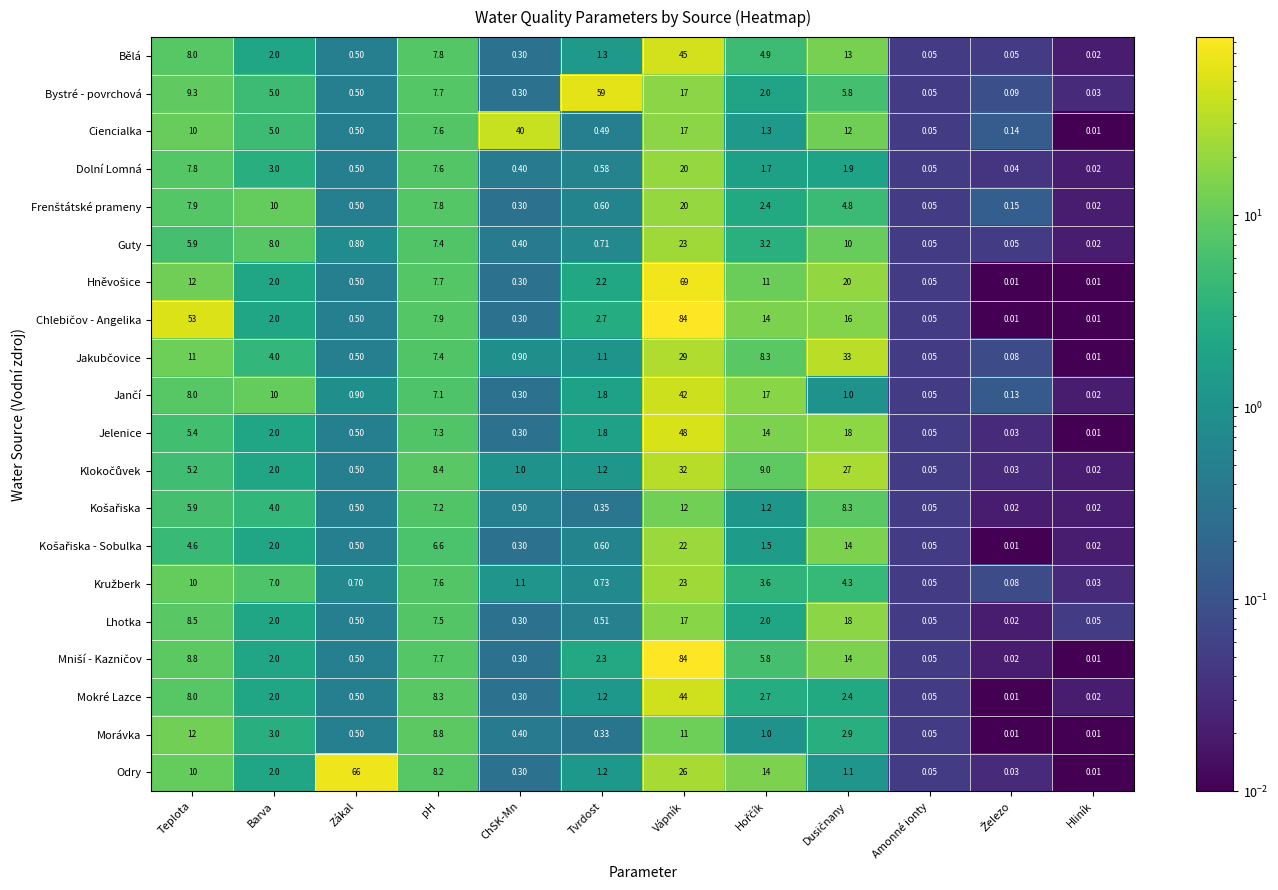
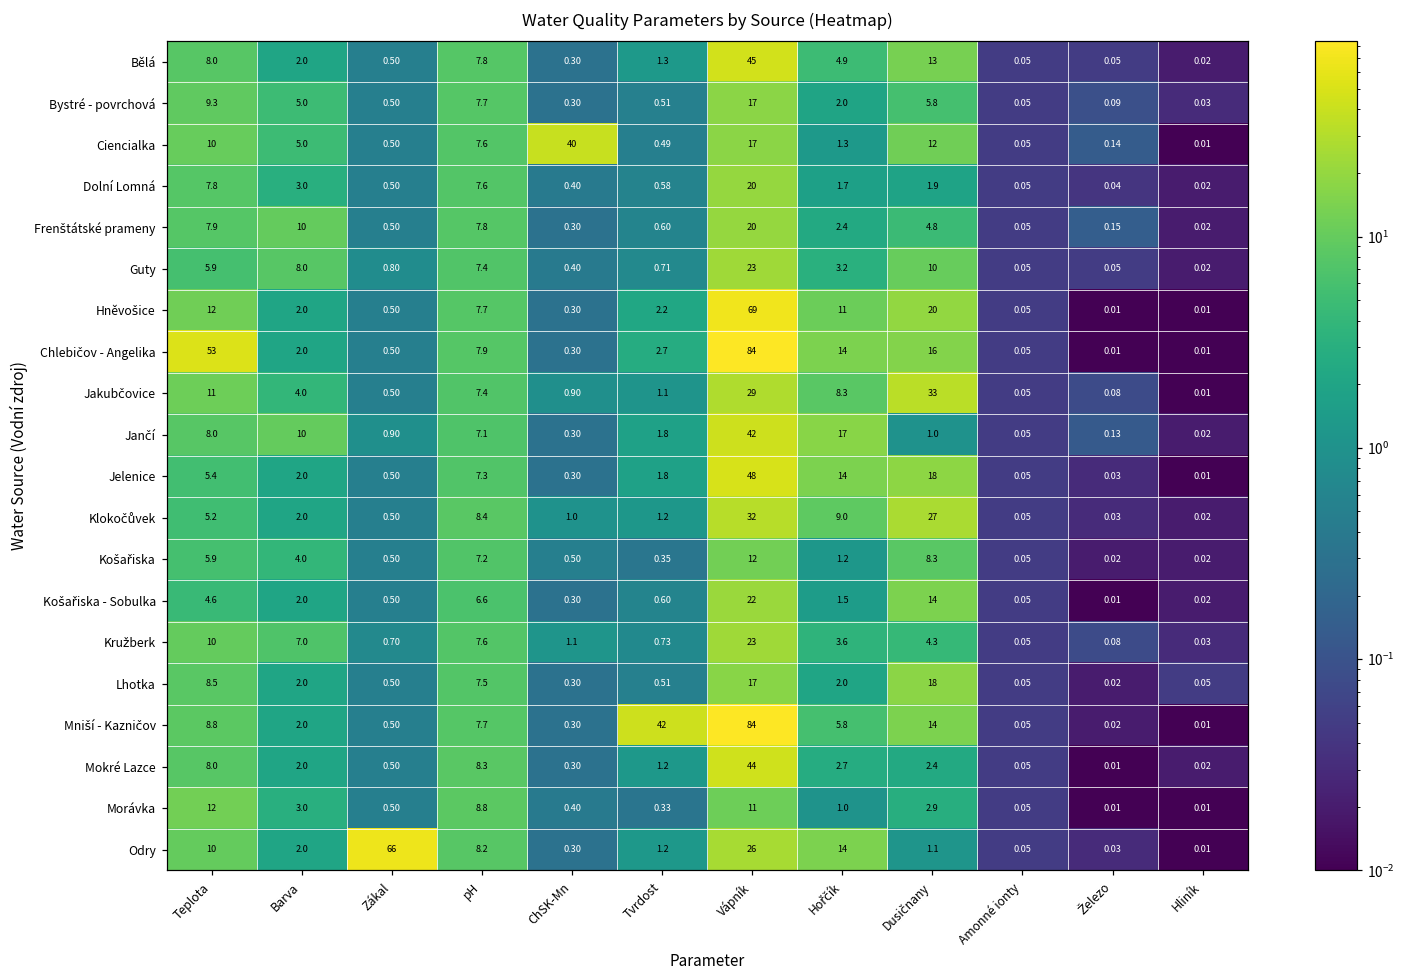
  {
    "Bystré - povrchová": {
      "Teplota": 9.3,
      "Barva": 5.0,
      "Zákal": 0.50,
      "pH": 7.7,
      "ChSK-Mn": 0.30,
-     "Tvrdost": 59,
+     "Tvrdost": 0.51,
      "Vápník": 17,
      "Hořčík": 2.0,
      "Dusičnany": 5.8,
      "Amonné ionty": 0.05,
      "Železo": 0.09,
      "Hliník": 0.03
    },
    "Mniší - Kazničov": {
      "Teplota": 8.8,
      "Barva": 2.0,
      "Zákal": 0.50,
      "pH": 7.7,
      "ChSK-Mn": 0.30,
-     "Tvrdost": 2.3,
+     "Tvrdost": 42,
      "Vápník": 84,
      "Hořčík": 5.8,
      "Dusičnany": 14,
      "Amonné ionty": 0.05,
      "Železo": 0.02,
      "Hliník": 0.01
    }
  }
